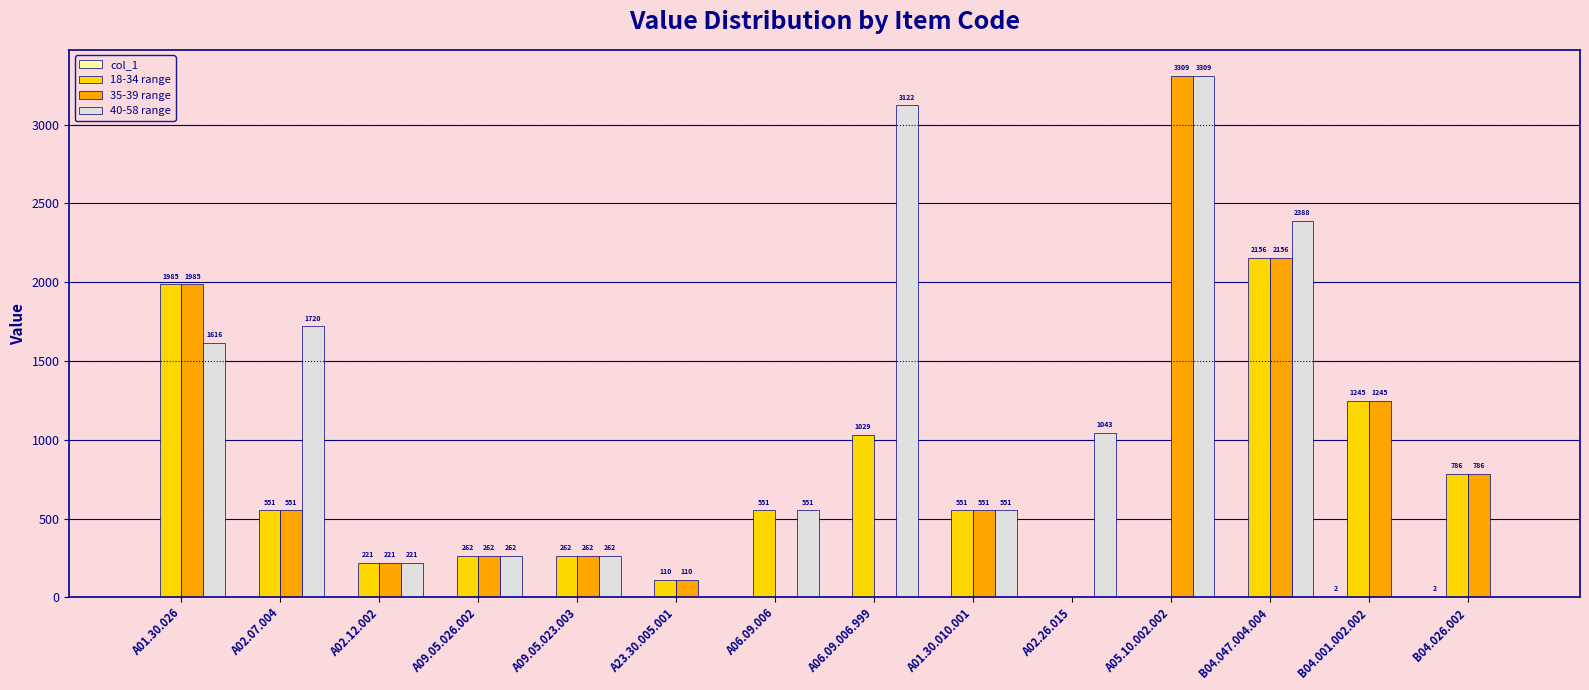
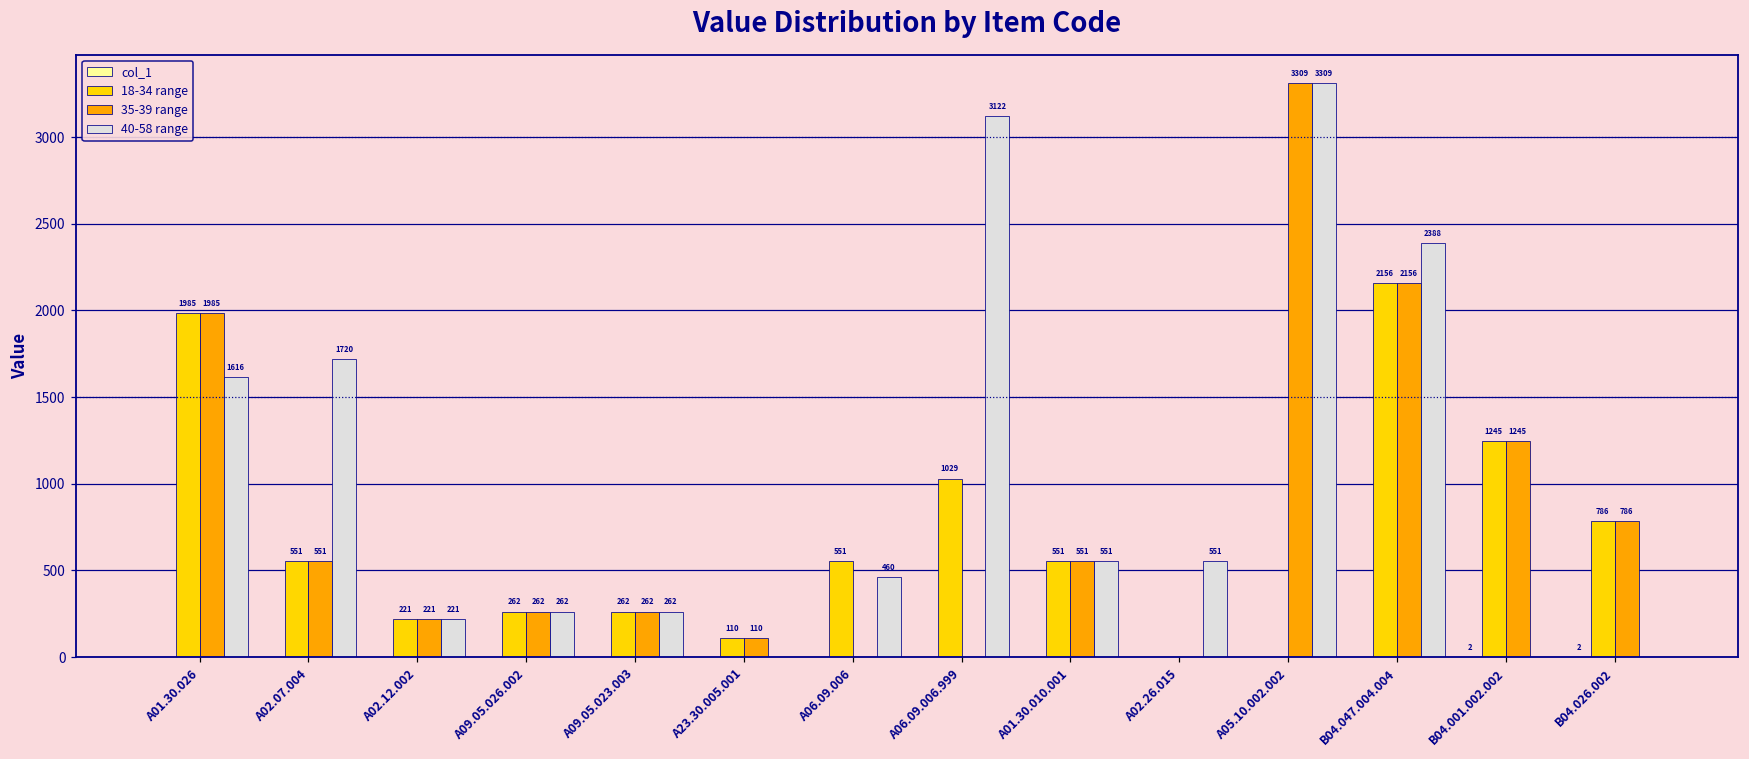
  {
    "col_1": {
      "B04.001.002.002": 2,
      "B04.026.002": 2
    },
    "40-58 range": {
      "A01.30.026": 1616,
      "A02.07.004": 1720,
      "A02.12.002": 221,
      "A09.05.026.002": 262,
      "A09.05.023.003": 262,
-     "A06.09.006": 551,
+     "A06.09.006": 460,
      "A06.09.006.999": 3122,
      "A01.30.010.001": 551,
-     "A02.26.015": 1043,
+     "A02.26.015": 551,
      "A05.10.002.002": 3309,
      "B04.047.004.004": 2388
    }
  }
